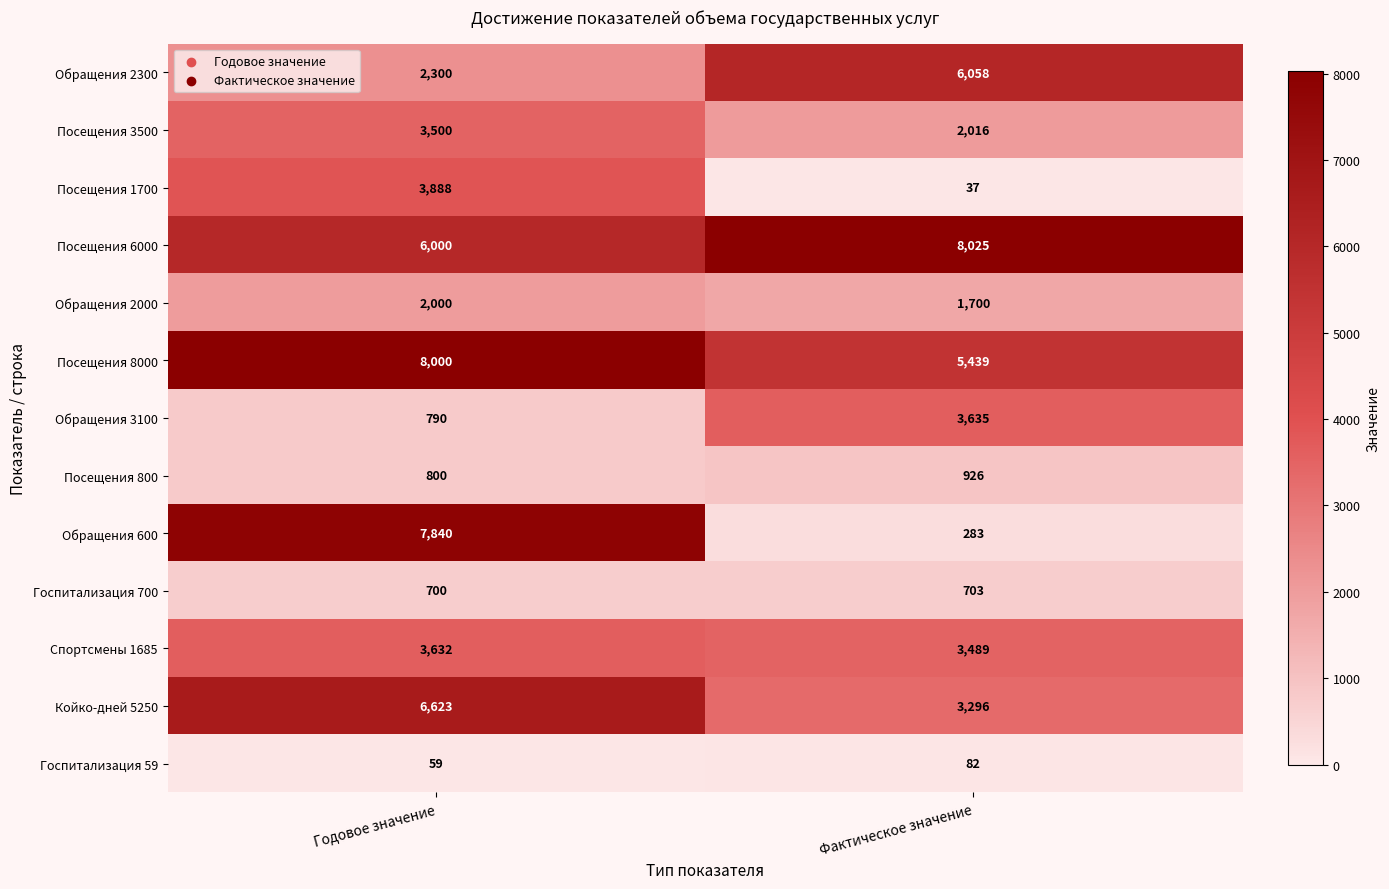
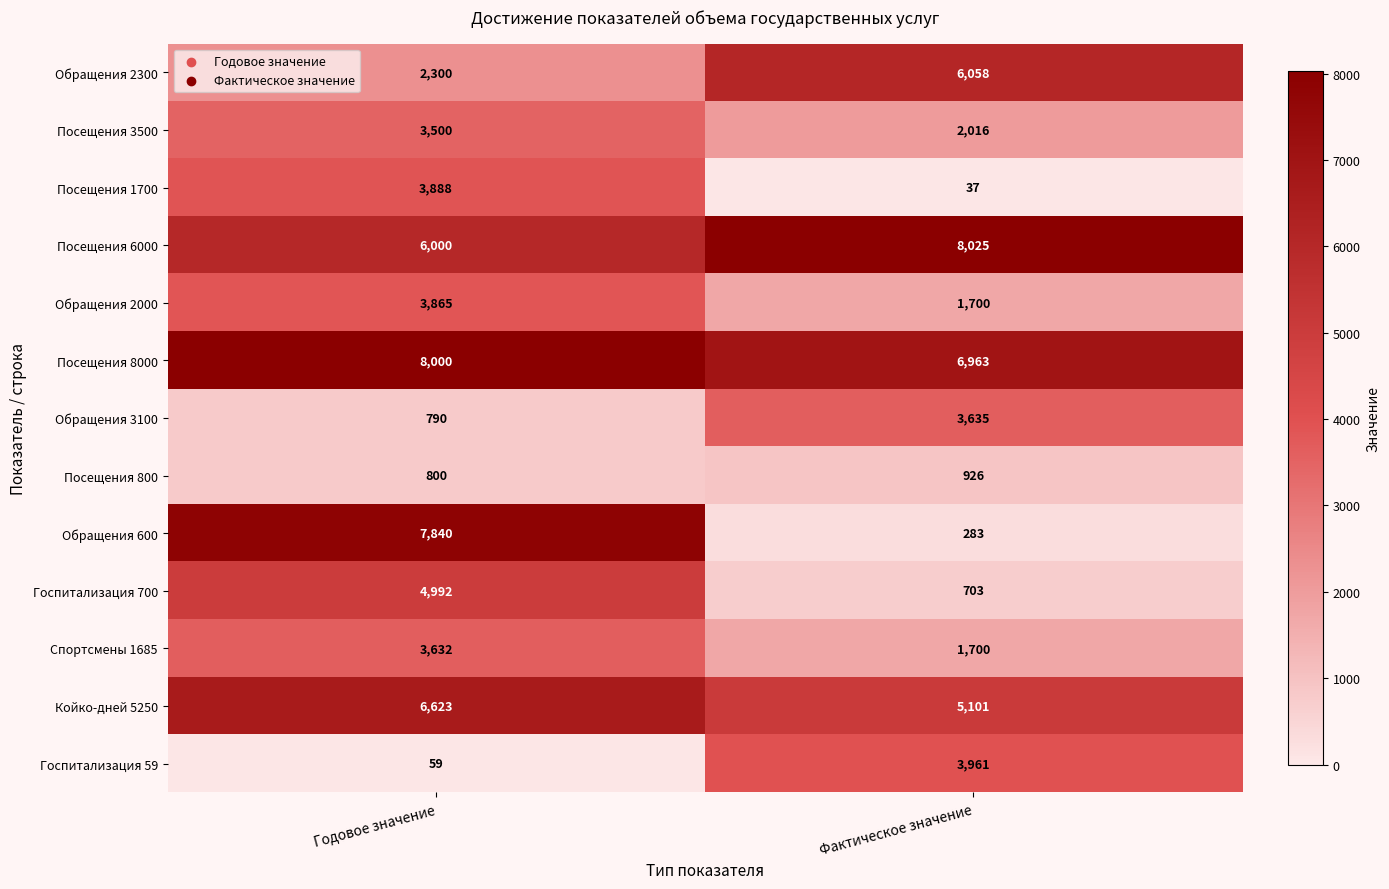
  {
    "Обращения 2300": {
      "Годовое значение": "2,300",
      "Фактическое значение": "6,058"
    },
    "Посещения 3500": {
      "Годовое значение": "3,500",
      "Фактическое значение": "2,016"
    },
    "Посещения 1700": {
      "Годовое значение": "3,888",
      "Фактическое значение": "37"
    },
    "Посещения 6000": {
      "Годовое значение": "6,000",
      "Фактическое значение": "8,025"
    },
    "Обращения 2000": {
-     "Годовое значение": "2,000",
+     "Годовое значение": "3,865",
      "Фактическое значение": "1,700"
    },
    "Посещения 8000": {
      "Годовое значение": "8,000",
-     "Фактическое значение": "5,439"
+     "Фактическое значение": "6,963"
    },
    "Обращения 3100": {
      "Годовое значение": "790",
      "Фактическое значение": "3,635"
    },
    "Посещения 800": {
      "Годовое значение": "800",
      "Фактическое значение": "926"
    },
    "Обращения 600": {
      "Годовое значение": "7,840",
      "Фактическое значение": "283"
    },
    "Госпитализация 700": {
-     "Годовое значение": "700",
+     "Годовое значение": "4,992",
      "Фактическое значение": "703"
    },
    "Спортсмены 1685": {
      "Годовое значение": "3,632",
-     "Фактическое значение": "3,489"
+     "Фактическое значение": "1,700"
    },
    "Койко-дней 5250": {
      "Годовое значение": "6,623",
-     "Фактическое значение": "3,296"
+     "Фактическое значение": "5,101"
    },
    "Госпитализация 59": {
      "Годовое значение": "59",
-     "Фактическое значение": "82"
+     "Фактическое значение": "3,961"
    }
  }
